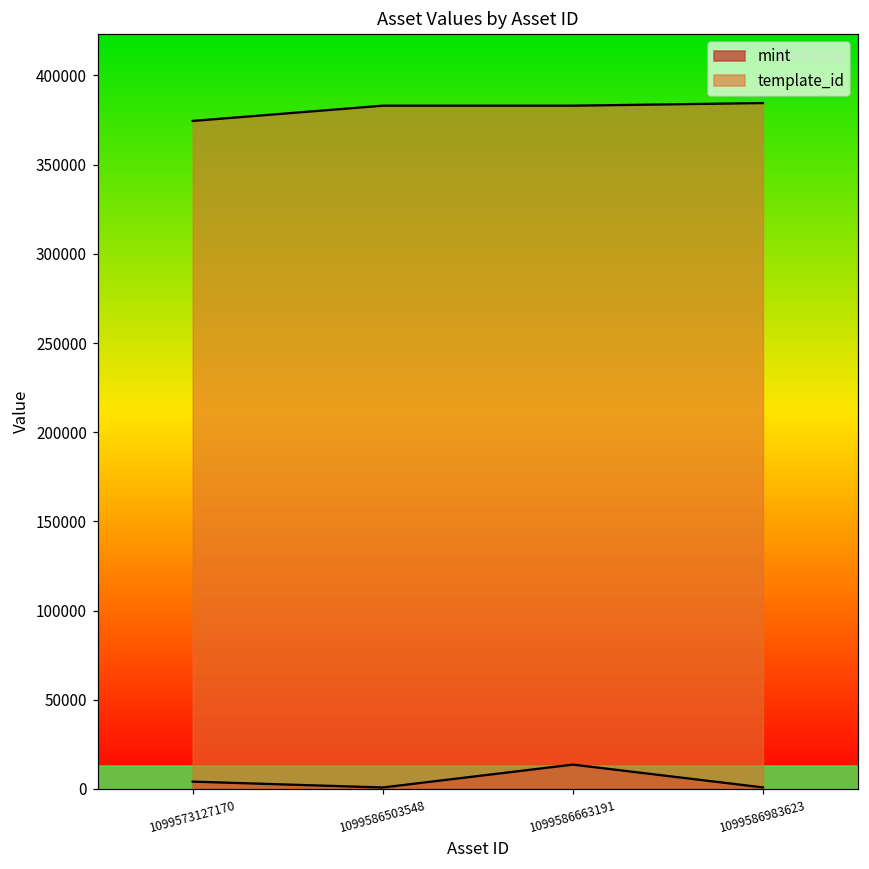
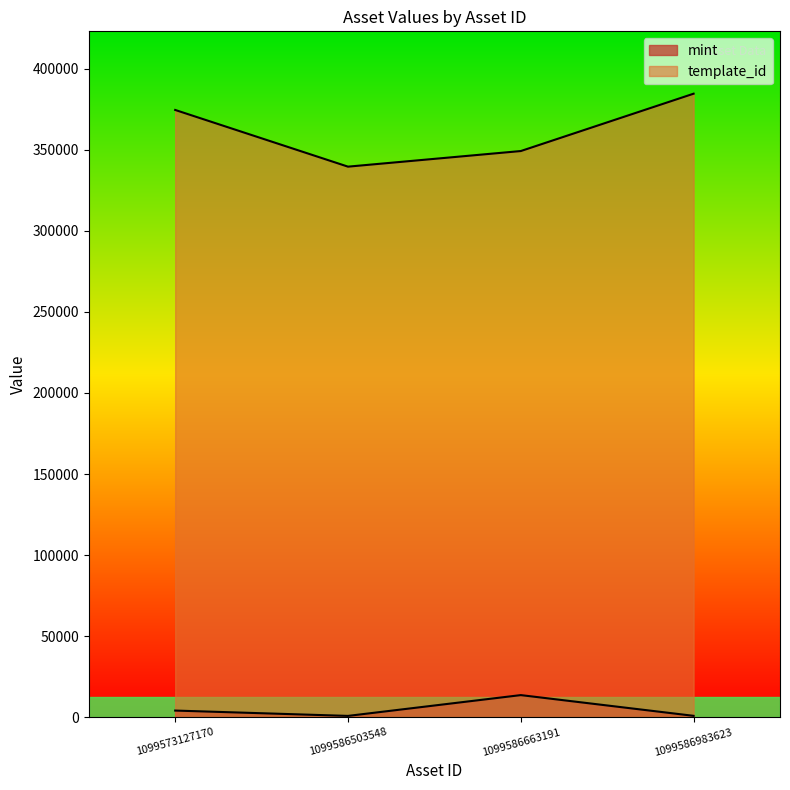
  {
    "mint": {
      "1099586663191": 14000
    },
    "template_id": {
      "1099573127170": 375000,
-     "1099586503548": 383000,
-     "1099586663191": 383000,
+     "1099586503548": 340000,
+     "1099586663191": 349000,
      "1099586983623": 385000
    }
  }
